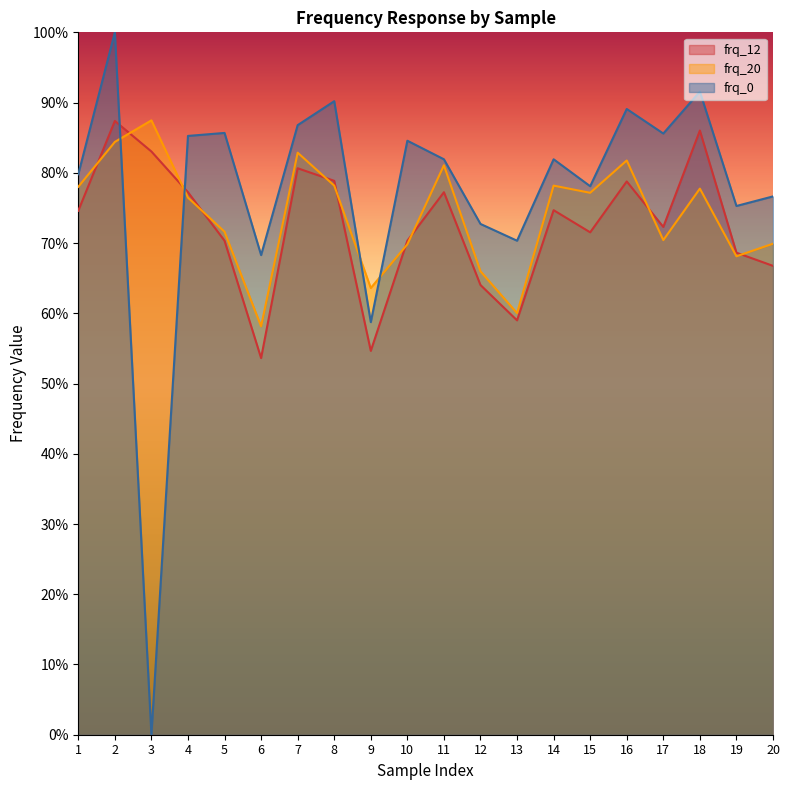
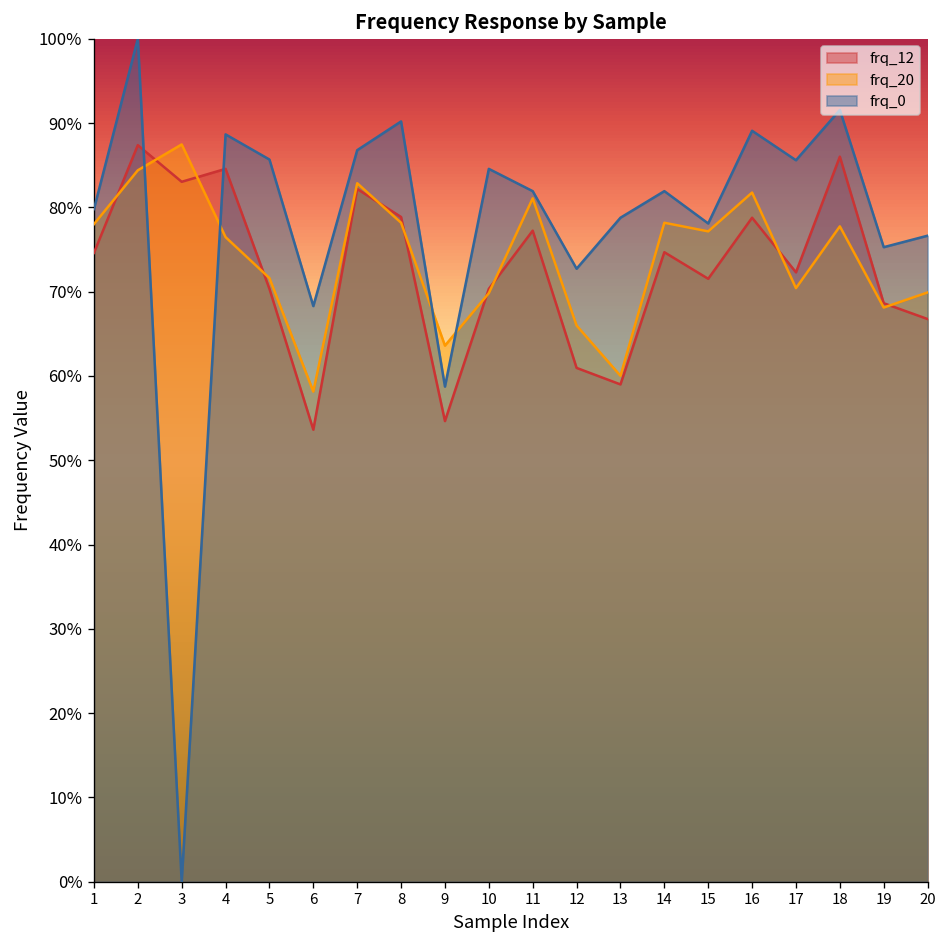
  {
    "frq_12": {
      "1": "75%",
      "2": "87%",
      "3": "83%",
-     "4": "77%",
+     "4": "85%",
      "5": "70%",
      "6": "54%",
-     "7": "81%",
+     "7": "82%",
      "8": "79%",
      "9": "55%",
      "10": "70%",
      "11": "77%",
-     "12": "64%",
+     "12": "61%",
      "13": "59%",
      "14": "75%",
      "15": "72%",
      "16": "79%",
      "17": "72%",
      "18": "86%",
      "19": "69%",
      "20": "67%"
    },
    "frq_20": {
      "1": "78%",
      "2": "84%",
      "3": "87%",
      "4": "76%",
      "5": "72%",
      "6": "58%",
      "7": "83%",
      "8": "78%",
      "9": "64%",
      "10": "70%",
      "11": "81%",
      "12": "66%",
      "13": "60%",
      "14": "78%",
      "15": "77%",
      "16": "82%",
      "17": "70%",
      "18": "78%",
      "19": "68%",
      "20": "70%"
    },
    "frq_0": {
      "1": "80%",
      "2": "100%",
      "3": "0%",
-     "4": "85%",
+     "4": "89%",
      "5": "86%",
      "6": "68%",
      "7": "87%",
      "8": "90%",
      "9": "59%",
      "10": "85%",
      "11": "82%",
      "12": "73%",
-     "13": "70%",
+     "13": "79%",
      "14": "82%",
      "15": "78%",
      "16": "89%",
      "17": "86%",
      "19": "75%",
      "20": "77%"
    }
  }
